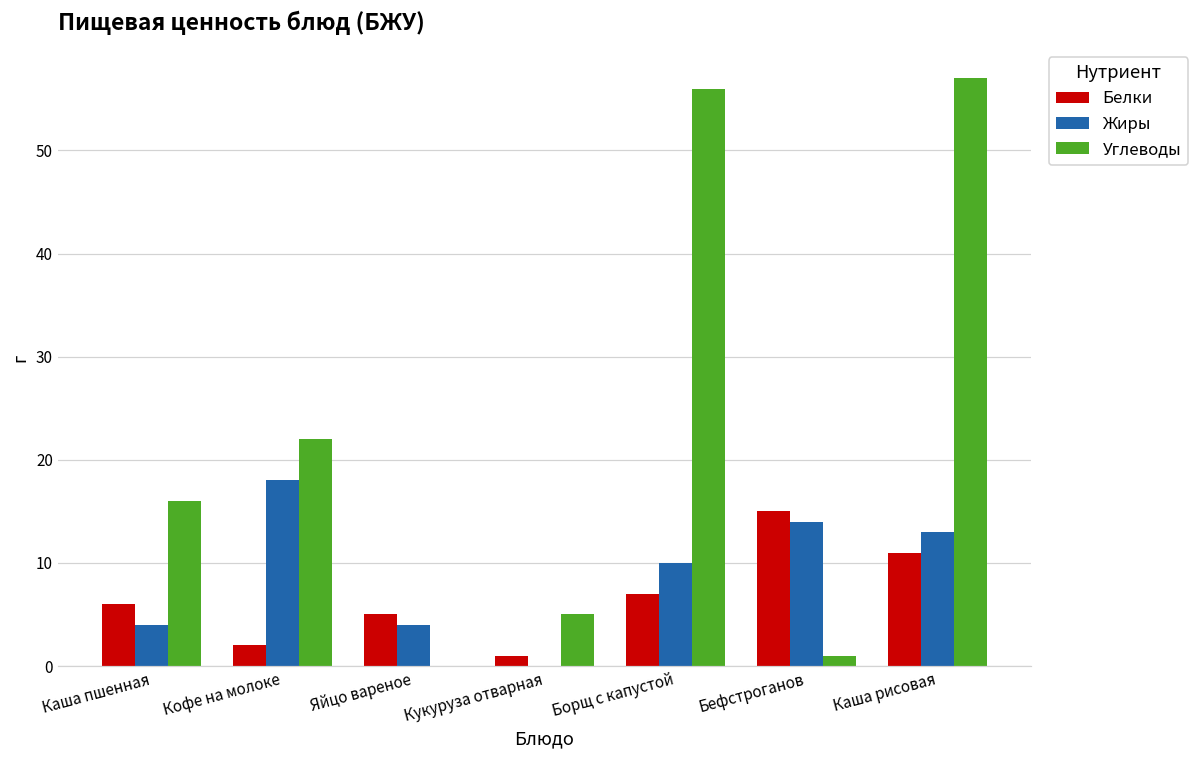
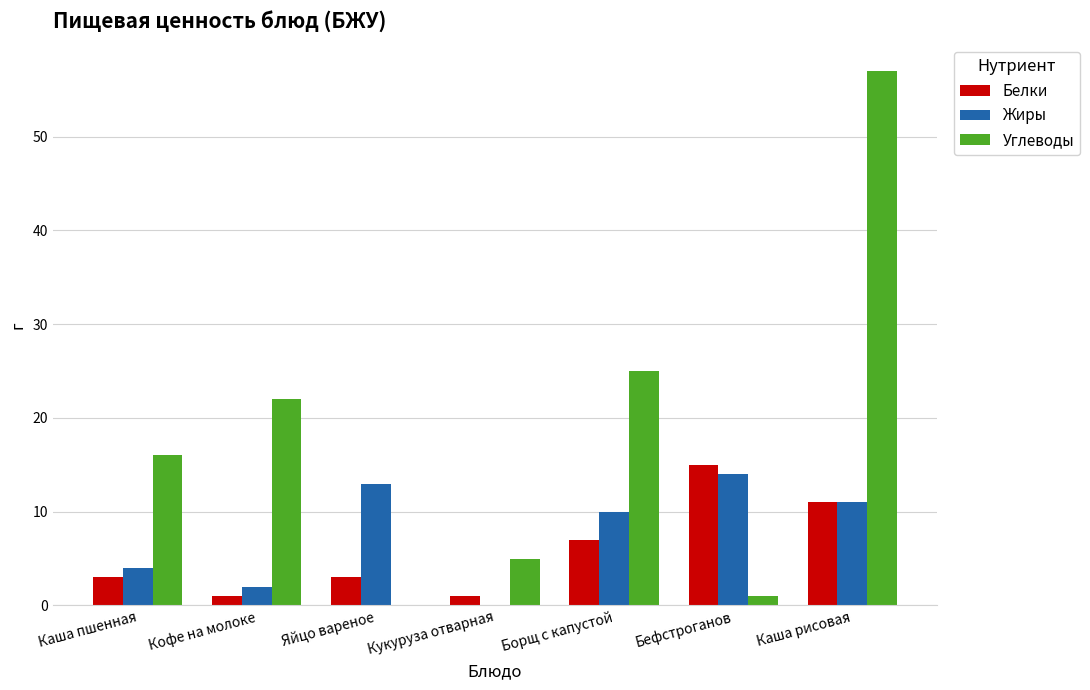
  {
    "Белки": {
-     "Каша пшенная": 6,
-     "Кофе на молоке": 2,
-     "Яйцо вареное": 5,
+     "Каша пшенная": 3,
+     "Кофе на молоке": 1,
+     "Яйцо вареное": 3,
      "Кукуруза отварная": 1,
      "Борщ с капустой": 7,
      "Бефстроганов": 15,
      "Каша рисовая": 11
    },
    "Жиры": {
      "Каша пшенная": 4,
-     "Кофе на молоке": 18,
-     "Яйцо вареное": 4,
+     "Кофе на молоке": 2,
+     "Яйцо вареное": 13,
      "Кукуруза отварная": 0,
      "Борщ с капустой": 10,
      "Бефстроганов": 14,
-     "Каша рисовая": 13
+     "Каша рисовая": 11
    },
    "Углеводы": {
      "Каша пшенная": 16,
      "Кофе на молоке": 22,
      "Яйцо вареное": 0,
      "Кукуруза отварная": 5,
-     "Борщ с капустой": 56,
+     "Борщ с капустой": 25,
      "Бефстроганов": 1,
      "Каша рисовая": 57
    }
  }
